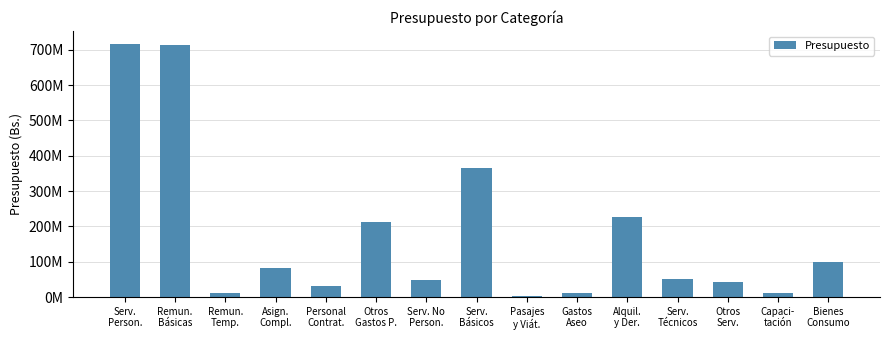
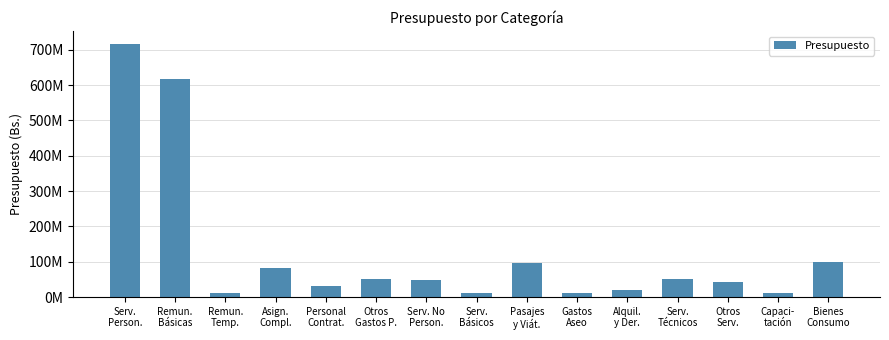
  {
    "Serv. Person.": 720000000,
-   "Remun. Básicas": 710000000,
+   "Remun. Básicas": 620000000,
    "Remun. Temp.": 10000000,
    "Asign. Compl.": 80000000,
    "Personal Contrat.": 30000000,
-   "Otros Gastos P.": 210000000,
+   "Otros Gastos P.": 50000000,
    "Serv. No Person.": 50000000,
-   "Serv. Básicos": 370000000,
-   "Pasajes y Viát.": 0,
+   "Serv. Básicos": 10000000,
+   "Pasajes y Viát.": 100000000,
    "Gastos Aseo": 10000000,
-   "Alquil. y Der.": 230000000,
+   "Alquil. y Der.": 20000000,
    "Serv. Técnicos": 50000000,
    "Otros Serv.": 40000000,
    "Capaci- tación": 10000000,
    "Bienes Consumo": 100000000
  }
